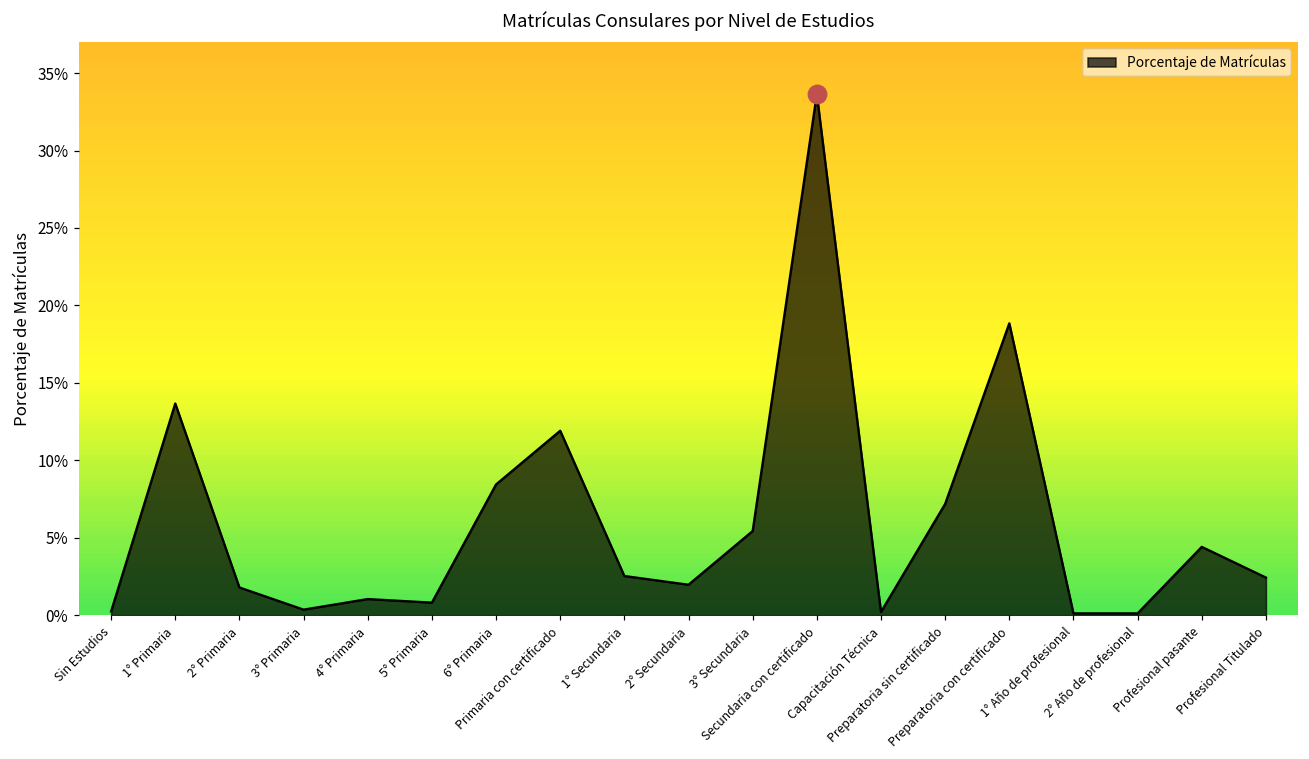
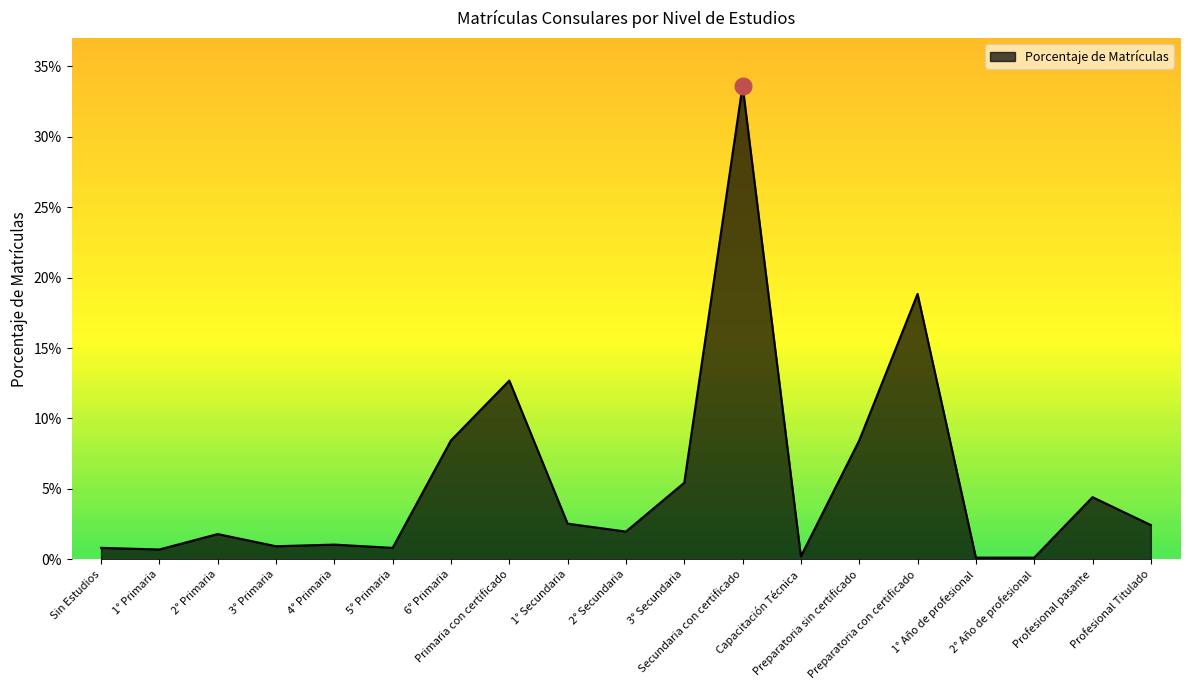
  {
    "Porcentaje de Matrículas": {
-     "Sin Estudios": "0.2%",
-     "1° Primaria": "13.7%",
+     "Sin Estudios": "0.8%",
+     "1° Primaria": "0.7%",
      "2° Primaria": "1.8%",
-     "3° Primaria": "0.4%",
+     "3° Primaria": "0.9%",
      "4° Primaria": "1.0%",
      "5° Primaria": "0.8%",
      "6° Primaria": "8.4%",
-     "Primaria con certificado": "11.9%",
+     "Primaria con certificado": "12.7%",
      "1° Secundaria": "2.5%",
      "2° Secundaria": "2.0%",
      "3° Secundaria": "5.4%",
      "Capacitación Técnica": "0.2%",
-     "Preparatoria sin certificado": "7.2%",
+     "Preparatoria sin certificado": "8.4%",
      "Preparatoria con certificado": "18.8%",
      "1° Año de profesional": "0.1%",
      "2° Año de profesional": "0.1%",
      "Profesional pasante": "4.4%",
      "Profesional Titulado": "2.4%"
    }
  }
